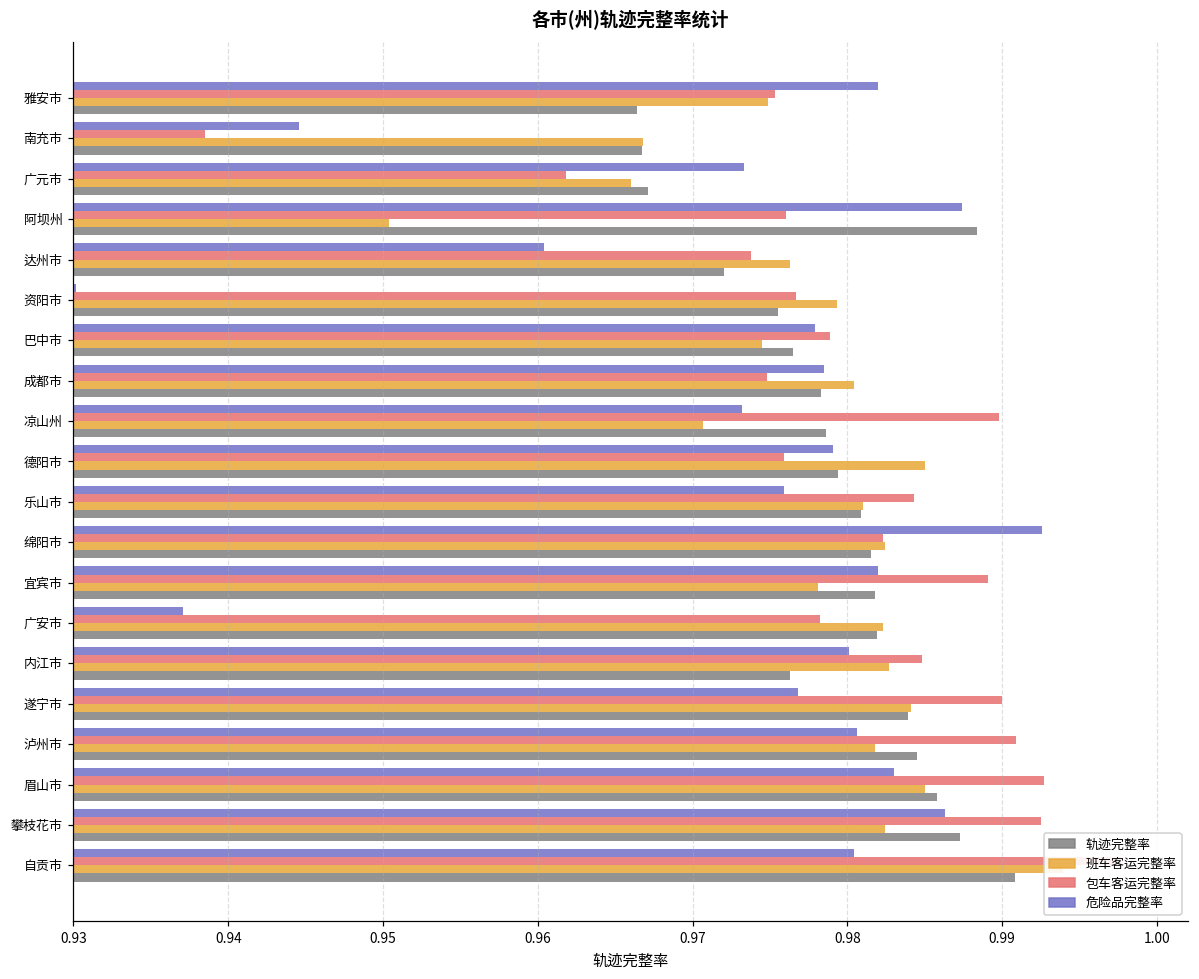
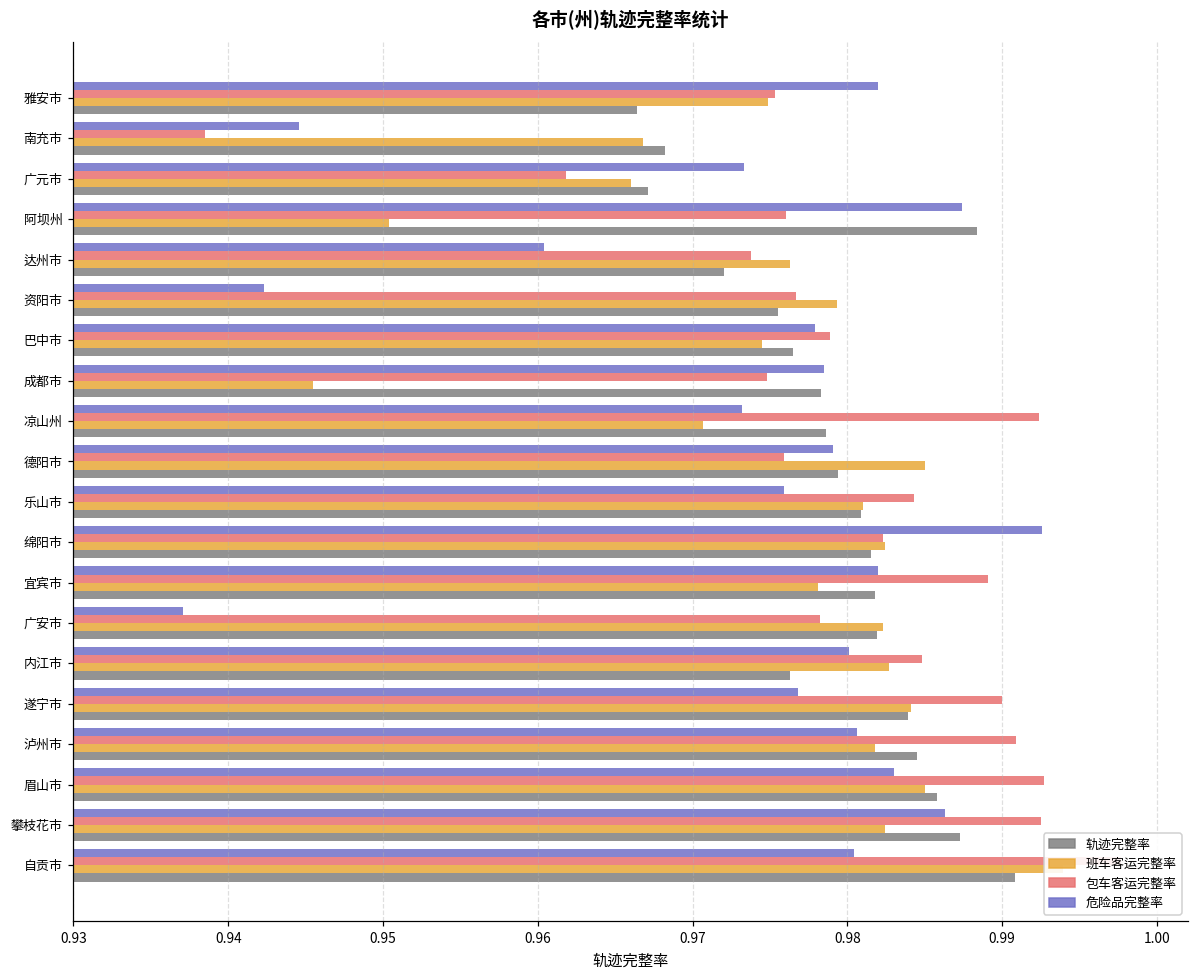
  {
    "轨迹完整率": {
      "雅安市": 0.9664,
-     "南充市": 0.9667,
+     "南充市": 0.9682,
      "广元市": 0.9671,
      "阿坝州": 0.9884,
      "达州市": 0.9720,
      "资阳市": 0.9755,
      "巴中市": 0.9765,
      "成都市": 0.9783,
      "凉山州": 0.9786,
      "德阳市": 0.9794,
      "乐山市": 0.9809,
      "绵阳市": 0.9815,
      "宜宾市": 0.9818,
      "广安市": 0.9819,
      "内江市": 0.9763,
      "遂宁市": 0.9839,
      "泸州市": 0.9845,
      "眉山市": 0.9858,
      "攀枝花市": 0.9873,
      "自贡市": 0.9908
    },
    "班车客运完整率": {
      "雅安市": 0.9749,
      "南充市": 0.9668,
      "广元市": 0.9660,
      "阿坝州": 0.9504,
      "达州市": 0.9763,
      "资阳市": 0.9793,
      "巴中市": 0.9745,
-     "成都市": 0.9804,
+     "成都市": 0.9455,
      "凉山州": 0.9707,
      "德阳市": 0.9850,
      "乐山市": 0.9810,
      "绵阳市": 0.9824,
      "宜宾市": 0.9781,
      "广安市": 0.9823,
      "内江市": 0.9827,
      "遂宁市": 0.9841,
      "泸州市": 0.9818,
      "眉山市": 0.9850,
      "攀枝花市": 0.9824
    },
    "包车客运完整率": {
      "雅安市": 0.9753,
      "南充市": 0.9385,
      "广元市": 0.9618,
      "阿坝州": 0.9760,
      "达州市": 0.9738,
      "资阳市": 0.9767,
      "巴中市": 0.9789,
      "成都市": 0.9748,
-     "凉山州": 0.9898,
+     "凉山州": 0.9924,
      "德阳市": 0.9759,
      "乐山市": 0.9843,
      "绵阳市": 0.9823,
      "宜宾市": 0.9891,
      "广安市": 0.9782,
      "内江市": 0.9848,
      "遂宁市": 0.9900,
      "泸州市": 0.9909,
      "眉山市": 0.9927,
      "攀枝花市": 0.9925
    },
    "危险品完整率": {
      "雅安市": 0.9820,
      "南充市": 0.9446,
      "广元市": 0.9733,
      "阿坝州": 0.9874,
      "达州市": 0.9604,
-     "资阳市": 0.9302,
+     "资阳市": 0.9423,
      "巴中市": 0.9779,
      "成都市": 0.9785,
      "凉山州": 0.9732,
      "德阳市": 0.9791,
      "乐山市": 0.9759,
      "绵阳市": 0.9926,
      "宜宾市": 0.9820,
      "广安市": 0.9371,
      "内江市": 0.9801,
      "遂宁市": 0.9768,
      "泸州市": 0.9806,
      "眉山市": 0.9830,
      "攀枝花市": 0.9863,
      "自贡市": 0.9804
    }
  }
